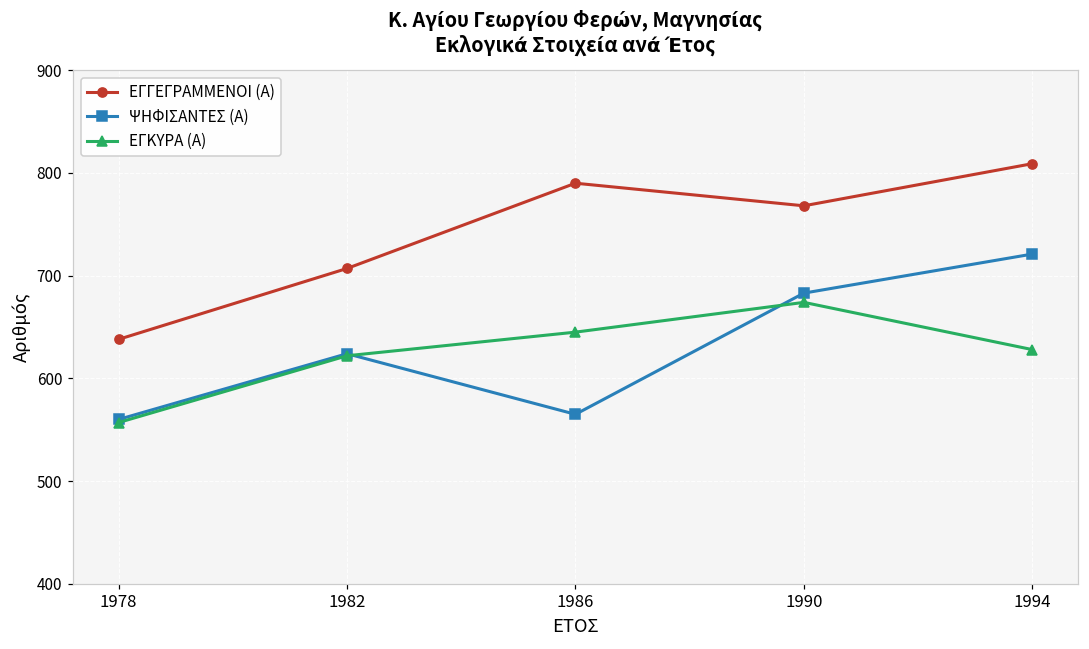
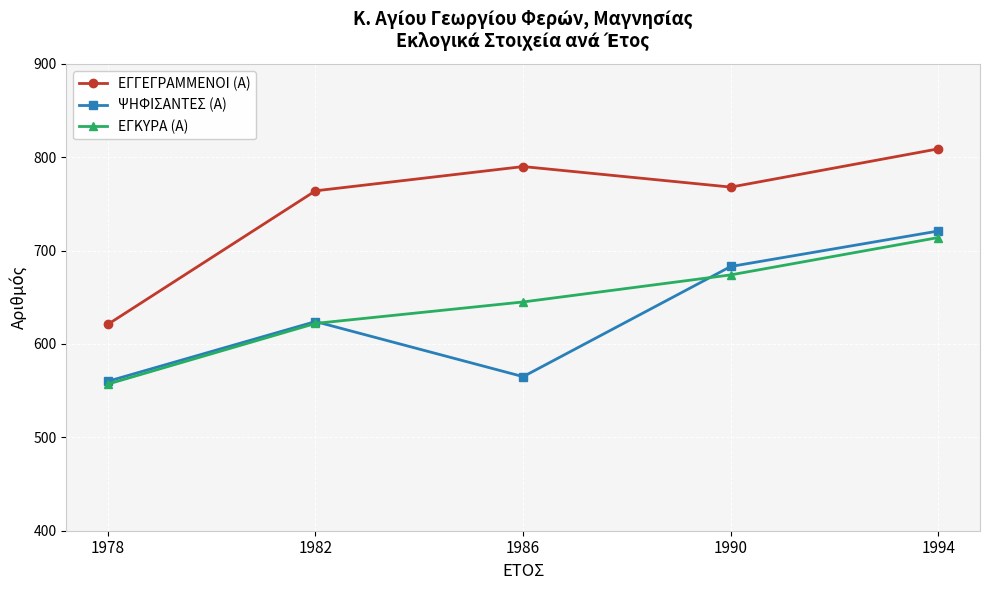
  {
    "ΕΓΓΕΓΡΑΜΜΕΝΟΙ (Α)": {
-     "1978": 640,
-     "1982": 710,
+     "1978": 620,
+     "1982": 760,
      "1986": 790,
      "1990": 770,
      "1994": 810
    },
    "ΨΗΦΙΣΑΝΤΕΣ (Α)": {
      "1978": 560,
      "1986": 570,
      "1990": 680,
      "1994": 720
    },
    "ΕΓΚΥΡΑ (Α)": {
      "1978": 560,
      "1986": 650,
      "1990": 670,
-     "1994": 630
+     "1994": 710
    }
  }
